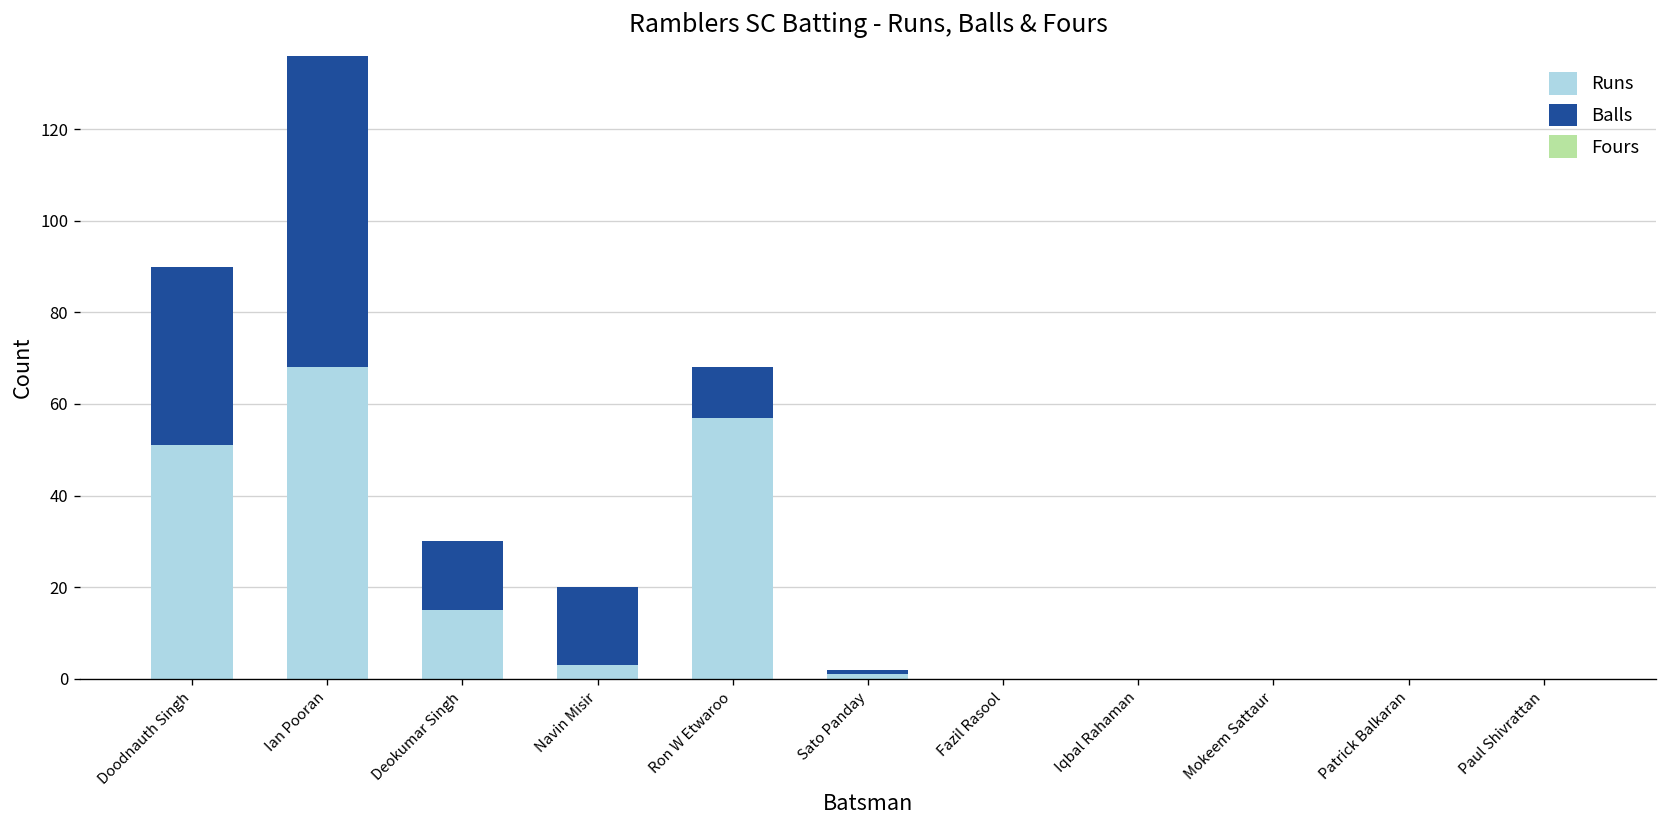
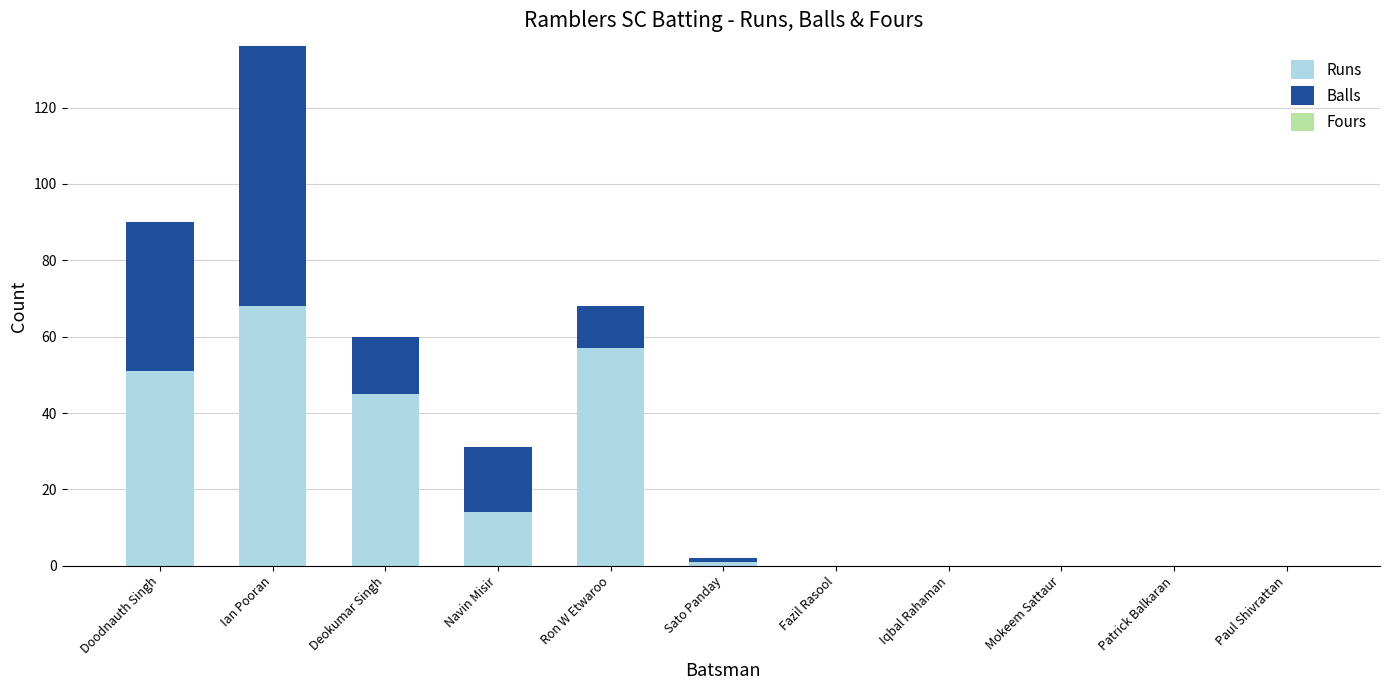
  {
    "Runs": {
      "Doodnauth Singh": 51,
      "Ian Pooran": 68,
-     "Deokumar Singh": 15,
-     "Navin Misir": 3,
+     "Deokumar Singh": 45,
+     "Navin Misir": 14,
      "Ron W Etwaroo": 57,
      "Sato Panday": 1,
      "Fazil Rasool": 0,
      "Iqbal Rahaman": 0,
      "Mokeem Sattaur": 0,
      "Patrick Balkaran": 0,
      "Paul Shivrattan": 0
    },
    "Fours": {
      "Fazil Rasool": 0,
      "Iqbal Rahaman": 0,
      "Mokeem Sattaur": 0,
      "Patrick Balkaran": 0,
      "Paul Shivrattan": 0
    }
  }
